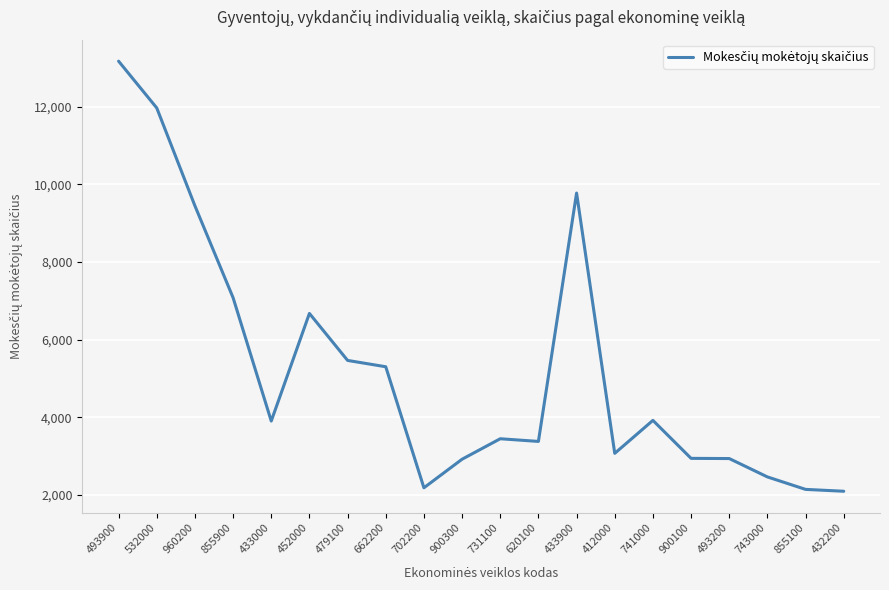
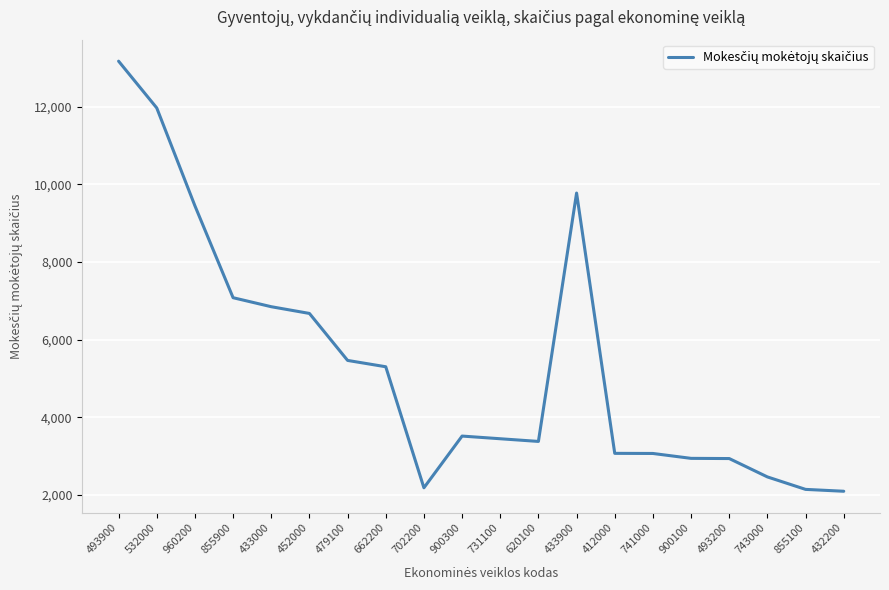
  {
    "493900": "13,200",
    "532000": "12,000",
    "960200": "9,400",
    "855900": "7,100",
-   "433000": "3,900",
+   "433000": "6,800",
    "452000": "6,700",
    "479100": "5,500",
    "662200": "5,300",
    "702200": "2,200",
-   "900300": "2,900",
+   "900300": "3,500",
    "731100": "3,400",
    "620100": "3,400",
    "433900": "9,800",
    "412000": "3,100",
-   "741000": "3,900",
+   "741000": "3,100",
    "900100": "2,900",
    "493200": "2,900",
    "743000": "2,500",
    "855100": "2,100",
    "432200": "2,100"
  }
